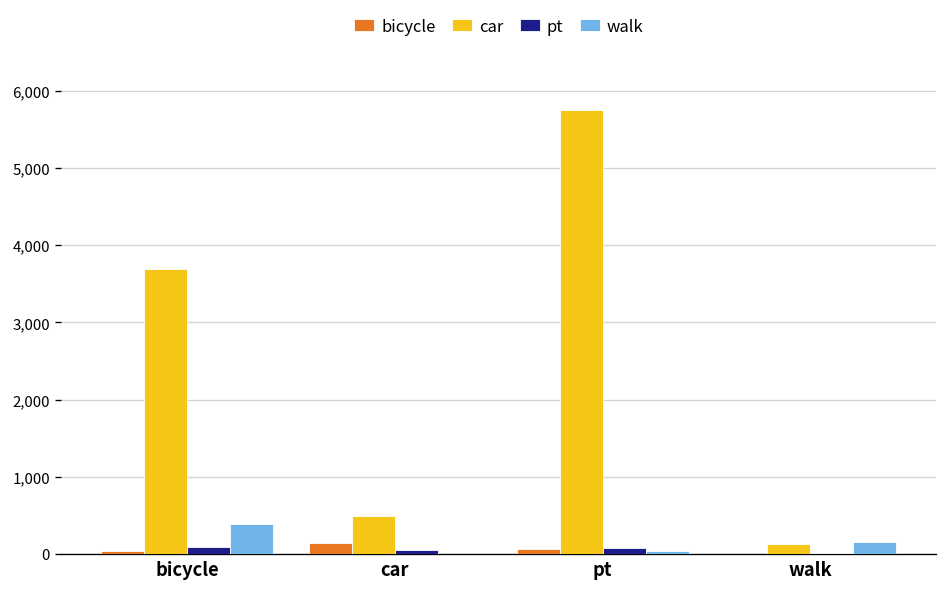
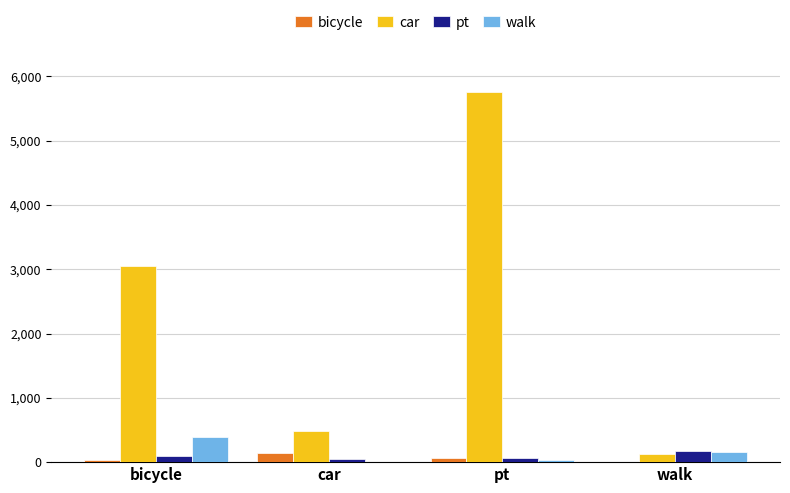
  {
    "bicycle": {
      "car": "100",
      "pt": "100"
    },
    "car": {
-     "bicycle": "3,700",
+     "bicycle": "3,100",
      "car": "500",
      "pt": "5,800",
      "walk": "100"
    },
    "pt": {
      "bicycle": "100",
      "car": "100",
      "pt": "100",
-     "walk": "0"
+     "walk": "200"
    },
    "walk": {
      "bicycle": "400",
      "walk": "200"
    }
  }
